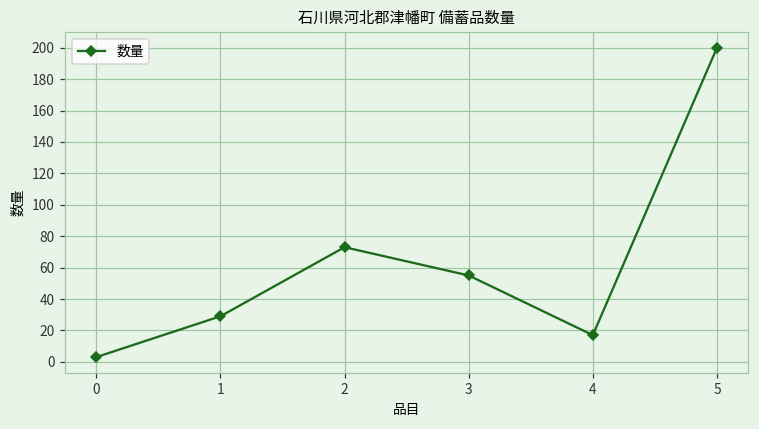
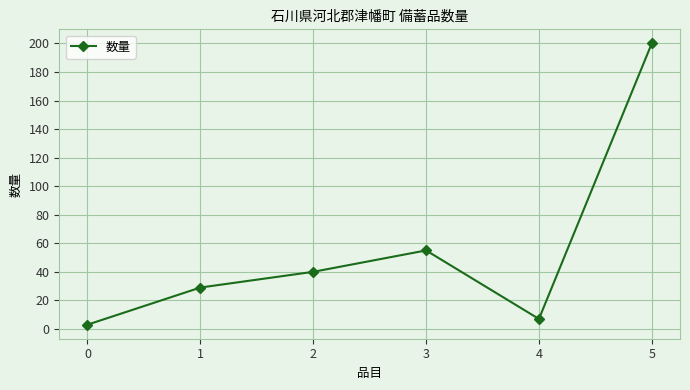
  {
    "0": 3,
    "1": 29,
-   "2": 73,
+   "2": 40,
    "3": 55,
-   "4": 17,
+   "4": 7,
    "5": 200
  }
